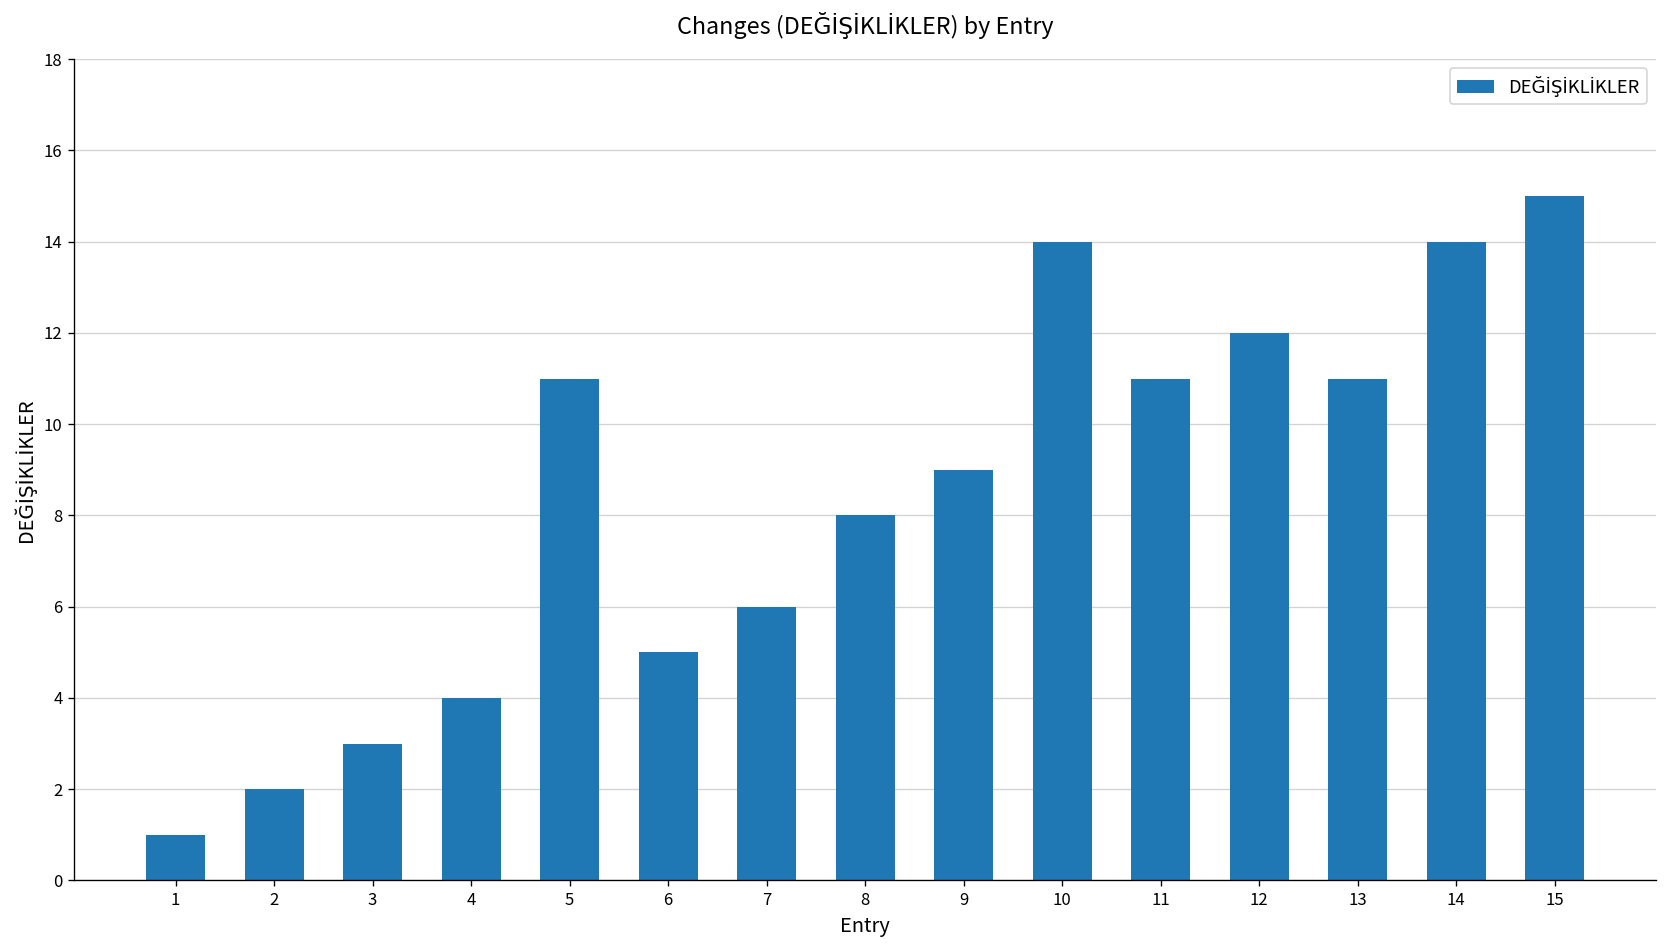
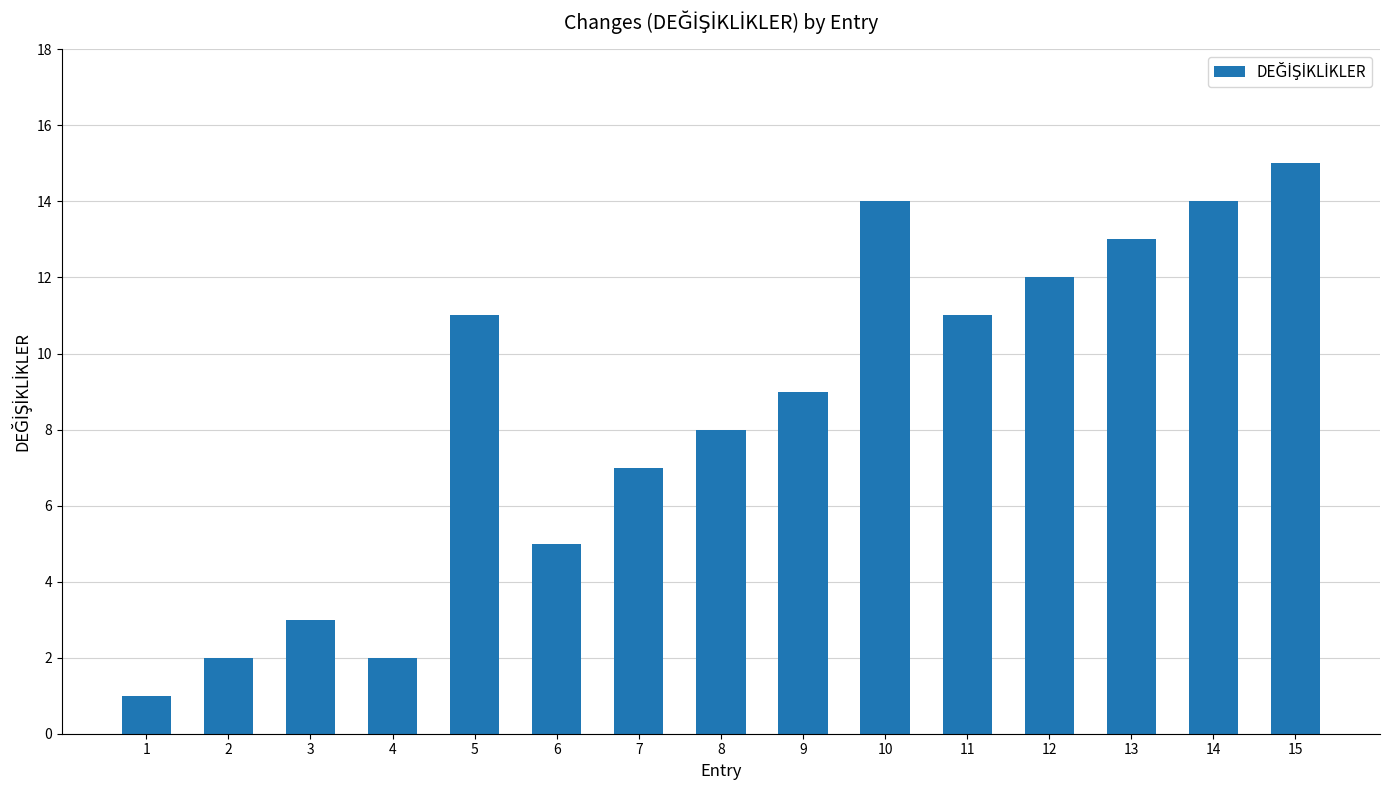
  {
    "1": 1,
    "2": 2,
    "3": 3,
-   "4": 4,
+   "4": 2,
    "5": 11,
    "6": 5,
-   "7": 6,
+   "7": 7,
    "8": 8,
    "9": 9,
    "10": 14,
    "11": 11,
    "12": 12,
-   "13": 11,
+   "13": 13,
    "14": 14,
    "15": 15
  }
